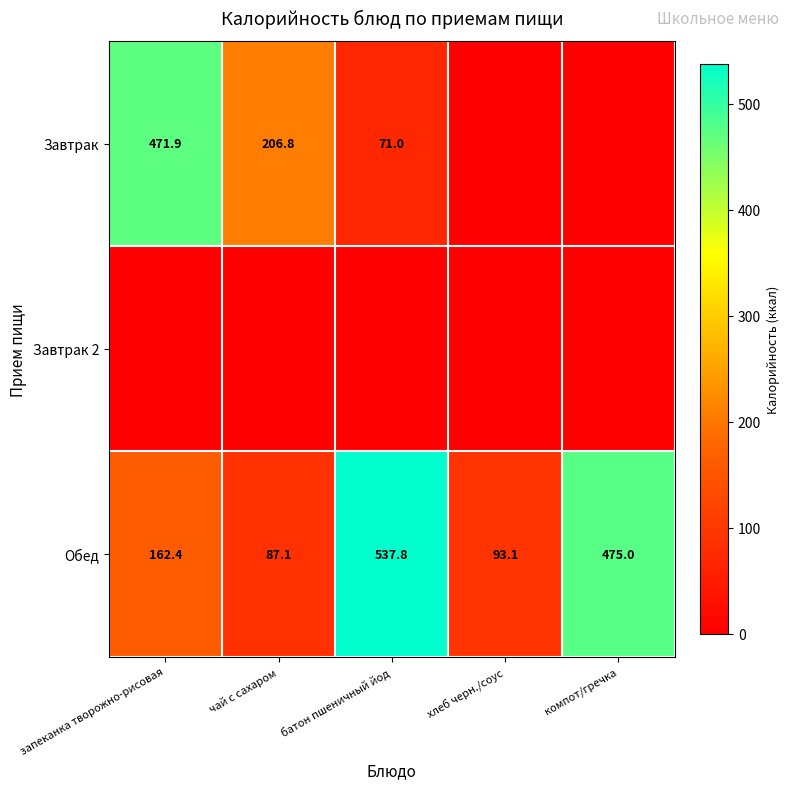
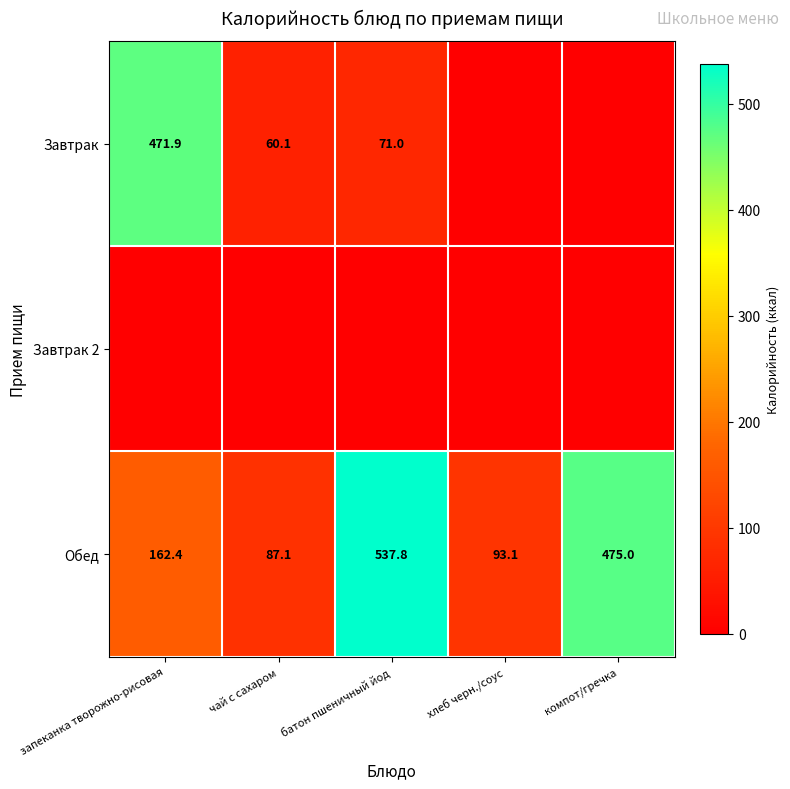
  {
    "Завтрак": {
      "запеканка творожно-рисовая": 471.9,
-     "чай с сахаром": 206.8,
+     "чай с сахаром": 60.1,
      "батон пшеничный йод": 71.0
    },
    "Обед": {
      "запеканка творожно-рисовая": 162.4,
      "чай с сахаром": 87.1,
      "батон пшеничный йод": 537.8,
      "хлеб черн./соус": 93.1,
      "компот/гречка": 475.0
    }
  }
